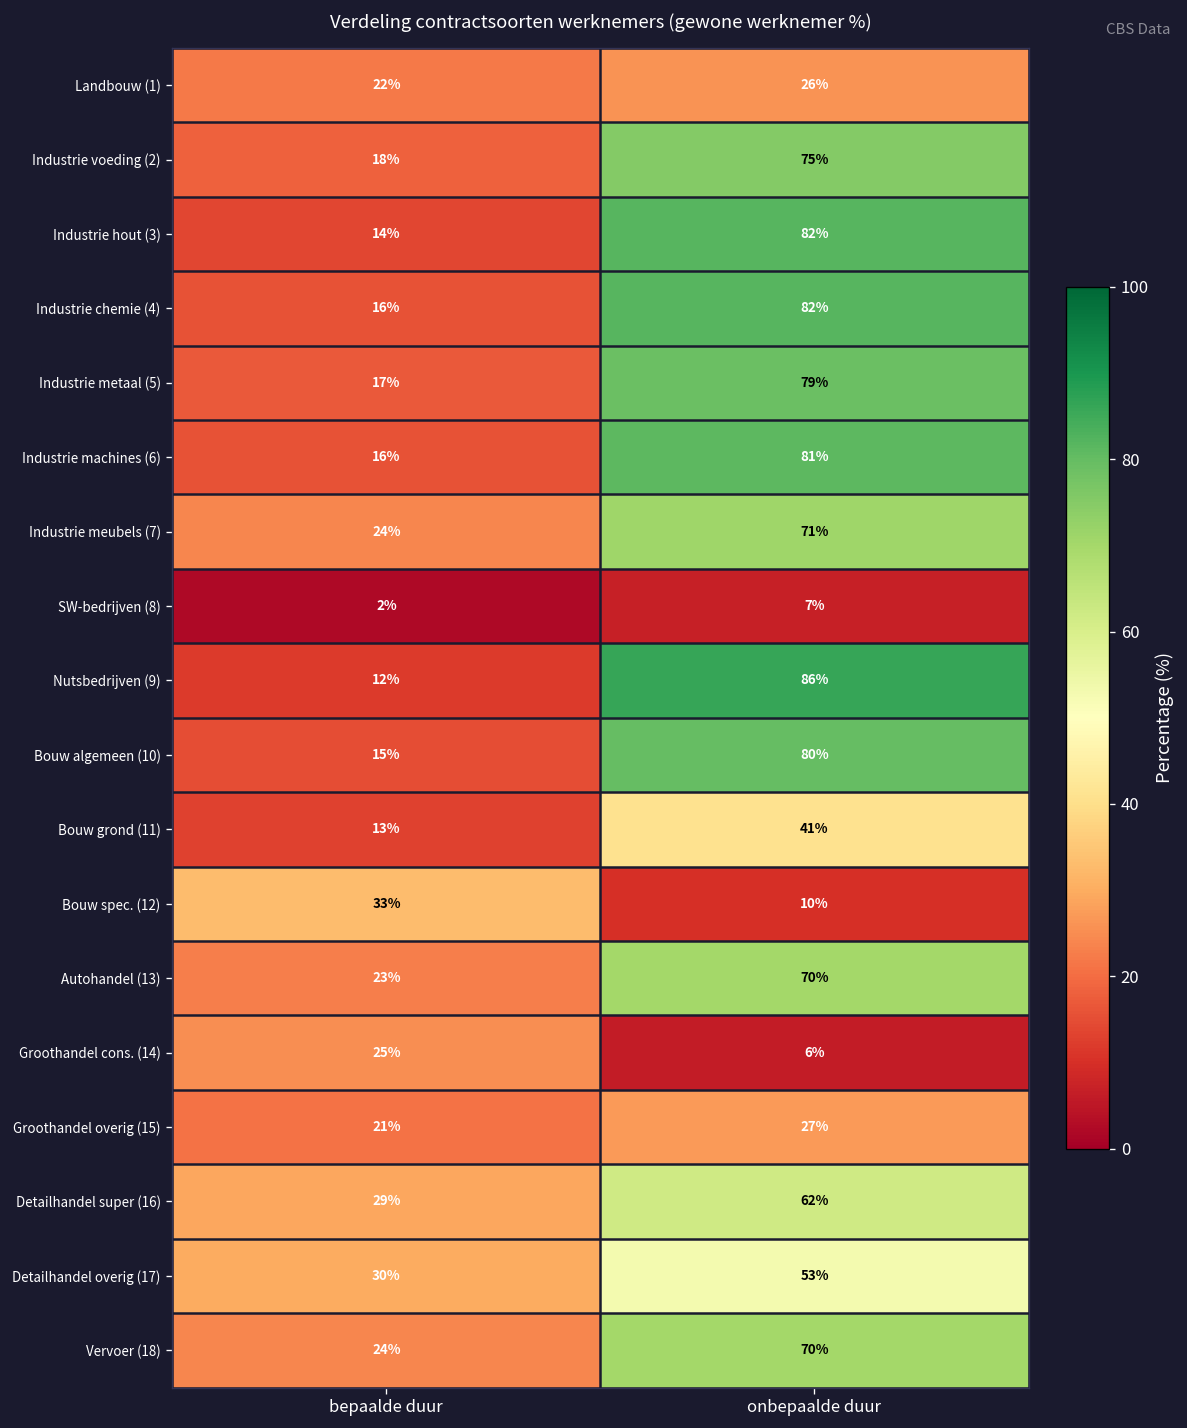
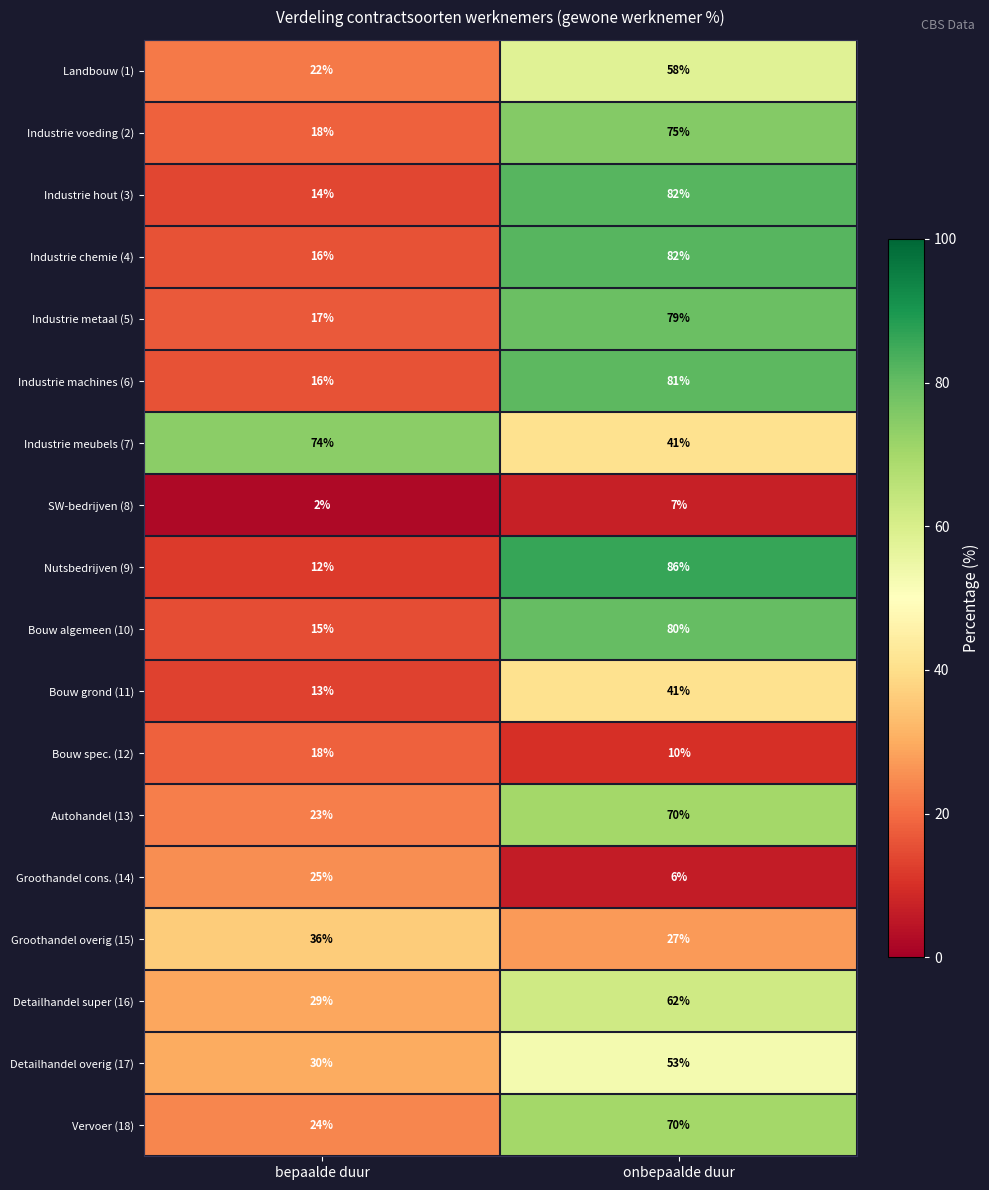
  {
    "Landbouw (1)": {
      "bepaalde duur": "22%",
-     "onbepaalde duur": "26%"
+     "onbepaalde duur": "58%"
    },
    "Industrie voeding (2)": {
      "bepaalde duur": "18%",
      "onbepaalde duur": "75%"
    },
    "Industrie hout (3)": {
      "bepaalde duur": "14%",
      "onbepaalde duur": "82%"
    },
    "Industrie chemie (4)": {
      "bepaalde duur": "16%",
      "onbepaalde duur": "82%"
    },
    "Industrie metaal (5)": {
      "bepaalde duur": "17%",
      "onbepaalde duur": "79%"
    },
    "Industrie machines (6)": {
      "bepaalde duur": "16%",
      "onbepaalde duur": "81%"
    },
    "Industrie meubels (7)": {
-     "bepaalde duur": "24%",
-     "onbepaalde duur": "71%"
+     "bepaalde duur": "74%",
+     "onbepaalde duur": "41%"
    },
    "SW-bedrijven (8)": {
      "bepaalde duur": "2%",
      "onbepaalde duur": "7%"
    },
    "Nutsbedrijven (9)": {
      "bepaalde duur": "12%",
      "onbepaalde duur": "86%"
    },
    "Bouw algemeen (10)": {
      "bepaalde duur": "15%",
      "onbepaalde duur": "80%"
    },
    "Bouw grond (11)": {
      "bepaalde duur": "13%",
      "onbepaalde duur": "41%"
    },
    "Bouw spec. (12)": {
-     "bepaalde duur": "33%",
+     "bepaalde duur": "18%",
      "onbepaalde duur": "10%"
    },
    "Autohandel (13)": {
      "bepaalde duur": "23%",
      "onbepaalde duur": "70%"
    },
    "Groothandel cons. (14)": {
      "bepaalde duur": "25%",
      "onbepaalde duur": "6%"
    },
    "Groothandel overig (15)": {
-     "bepaalde duur": "21%",
+     "bepaalde duur": "36%",
      "onbepaalde duur": "27%"
    },
    "Detailhandel super (16)": {
      "bepaalde duur": "29%",
      "onbepaalde duur": "62%"
    },
    "Detailhandel overig (17)": {
      "bepaalde duur": "30%",
      "onbepaalde duur": "53%"
    },
    "Vervoer (18)": {
      "bepaalde duur": "24%",
      "onbepaalde duur": "70%"
    }
  }
